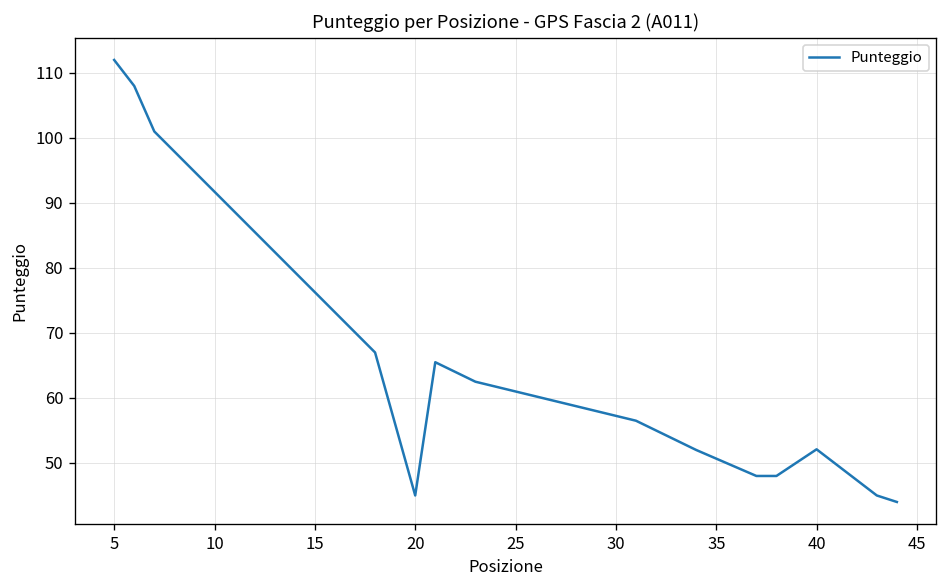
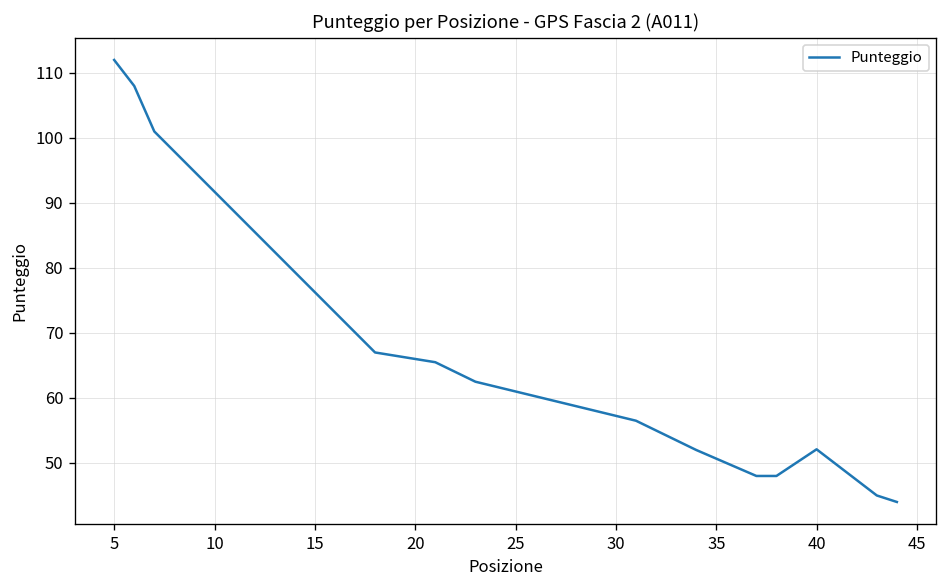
  {
    "5": 112,
-   "20": 45,
+   "20": 66,
    "40": 52
  }
